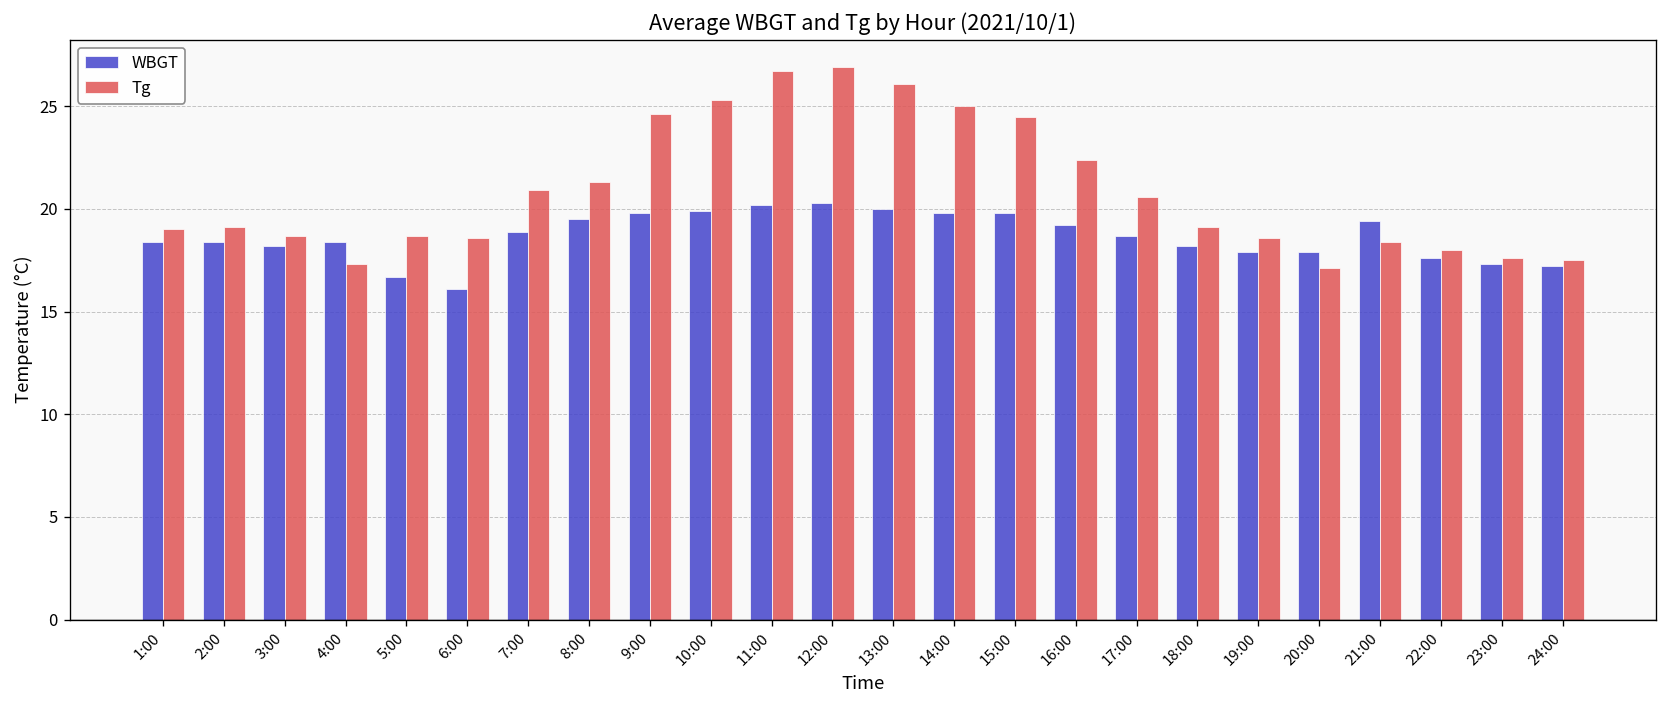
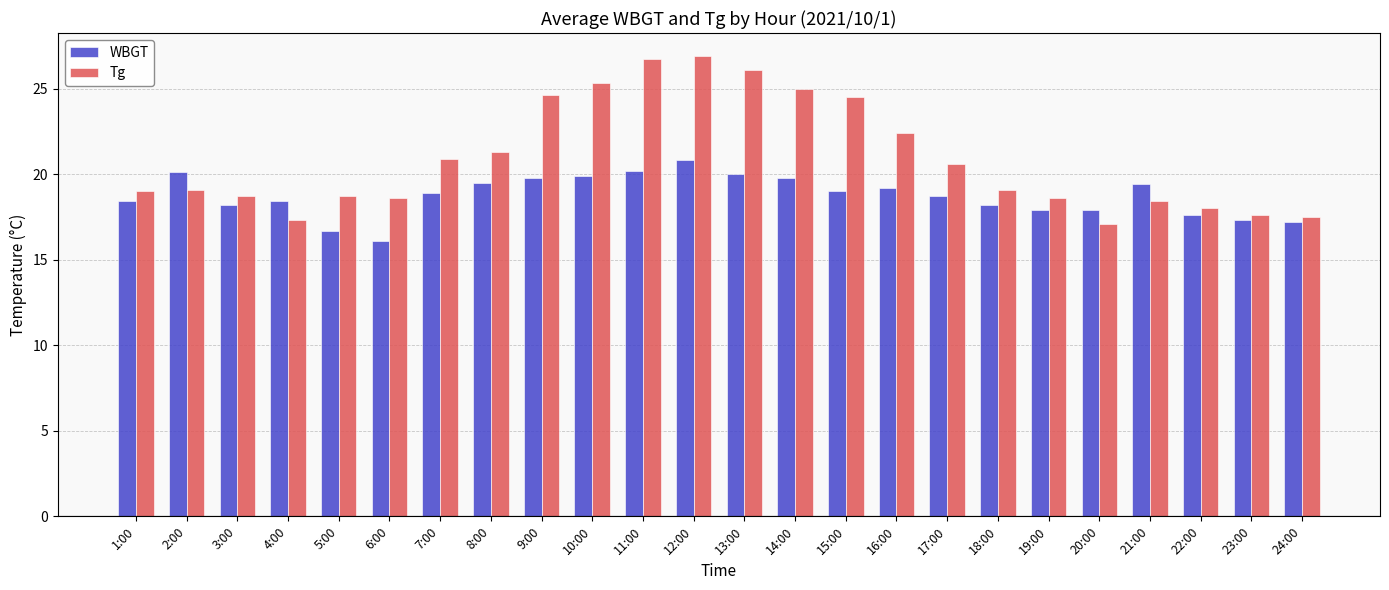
  {
    "WBGT": {
      "1:00": 18.4,
-     "2:00": 18.4,
+     "2:00": 20.1,
      "3:00": 18.2,
      "4:00": 18.4,
      "5:00": 16.7,
      "6:00": 16.1,
      "7:00": 18.9,
      "8:00": 19.5,
      "9:00": 19.8,
      "10:00": 19.9,
      "11:00": 20.2,
-     "12:00": 20.3,
+     "12:00": 20.8,
      "13:00": 20.0,
      "14:00": 19.8,
-     "15:00": 19.8,
+     "15:00": 19.0,
      "16:00": 19.2,
      "17:00": 18.7,
      "18:00": 18.2,
      "19:00": 17.9,
      "20:00": 17.9,
      "21:00": 19.4,
      "22:00": 17.6,
      "23:00": 17.3,
      "24:00": 17.2
    },
    "Tg": {
      "1:00": 19.0,
      "2:00": 19.1,
      "3:00": 18.7,
      "4:00": 17.3,
      "5:00": 18.7,
      "6:00": 18.6,
      "7:00": 20.9,
      "8:00": 21.3,
      "9:00": 24.6,
      "10:00": 25.3,
      "11:00": 26.7,
      "12:00": 26.9,
      "13:00": 26.1,
      "14:00": 25.0,
      "15:00": 24.5,
      "16:00": 22.4,
      "17:00": 20.6,
      "18:00": 19.1,
      "19:00": 18.6,
      "20:00": 17.1,
      "21:00": 18.4,
      "22:00": 18.0,
      "23:00": 17.6,
      "24:00": 17.5
    }
  }
